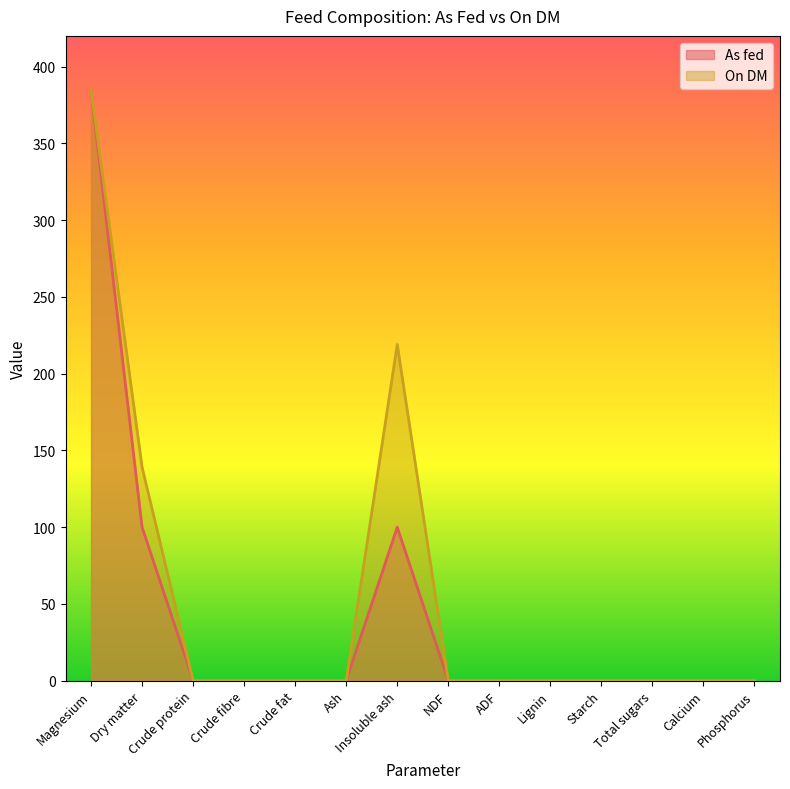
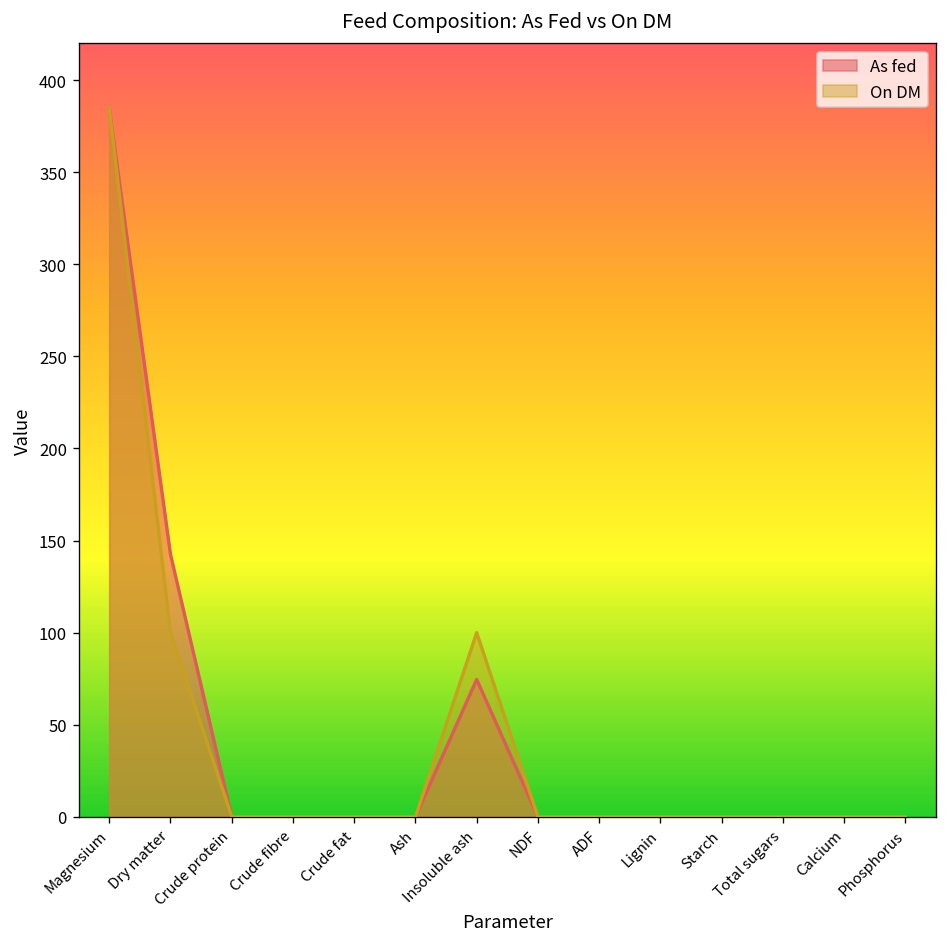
  {
    "As fed": {
-     "Dry matter": 100,
-     "Insoluble ash": 100
+     "Dry matter": 143,
+     "Insoluble ash": 75
    },
    "On DM": {
-     "Dry matter": 139,
-     "Insoluble ash": 219
+     "Dry matter": 100,
+     "Insoluble ash": 100
    }
  }
